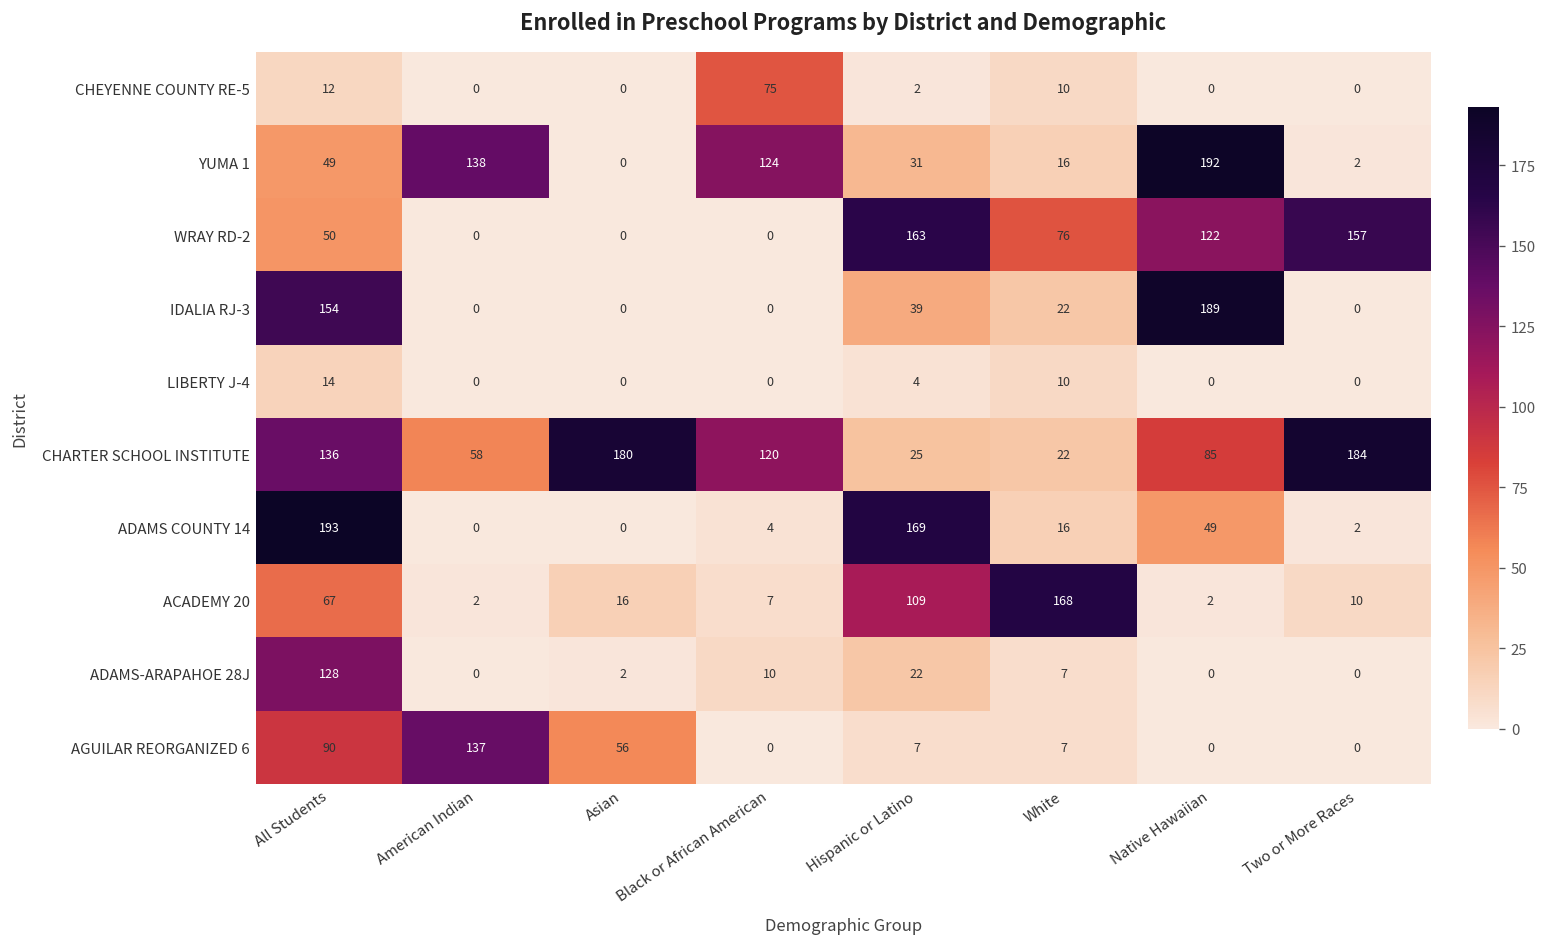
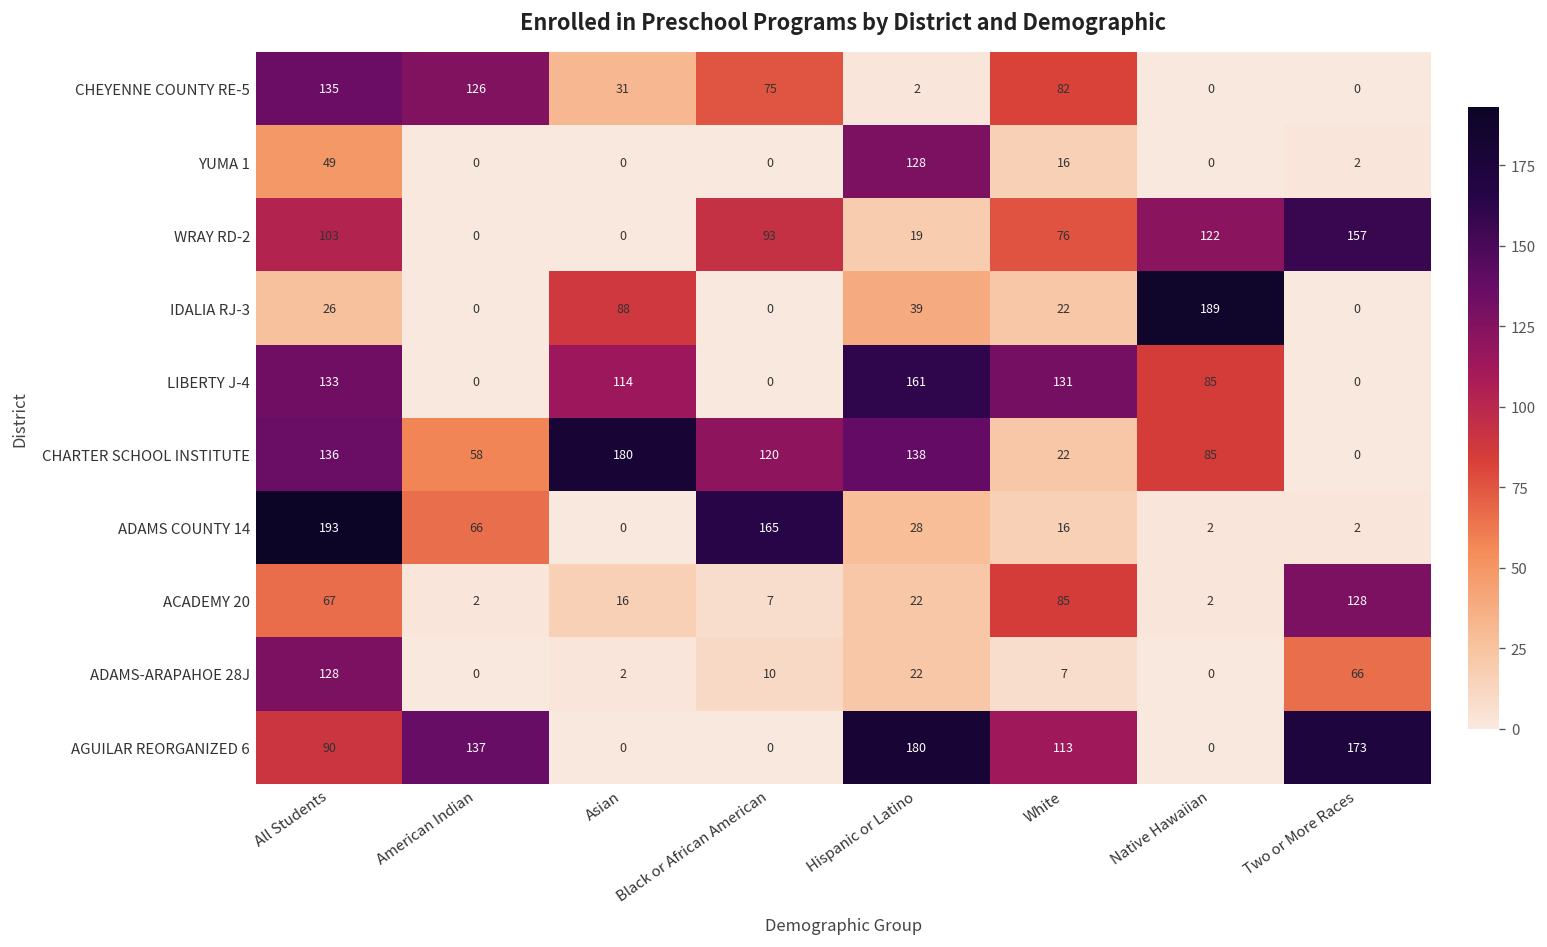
  {
    "CHEYENNE COUNTY RE-5": {
-     "All Students": 12,
-     "American Indian": 0,
-     "Asian": 0,
+     "All Students": 135,
+     "American Indian": 126,
+     "Asian": 31,
      "Black or African American": 75,
      "Hispanic or Latino": 2,
-     "White": 10,
+     "White": 82,
      "Native Hawaiian": 0,
      "Two or More Races": 0
    },
    "YUMA 1": {
      "All Students": 49,
-     "American Indian": 138,
+     "American Indian": 0,
      "Asian": 0,
-     "Black or African American": 124,
-     "Hispanic or Latino": 31,
+     "Black or African American": 0,
+     "Hispanic or Latino": 128,
      "White": 16,
-     "Native Hawaiian": 192,
+     "Native Hawaiian": 0,
      "Two or More Races": 2
    },
    "WRAY RD-2": {
-     "All Students": 50,
+     "All Students": 103,
      "American Indian": 0,
      "Asian": 0,
-     "Black or African American": 0,
-     "Hispanic or Latino": 163,
+     "Black or African American": 93,
+     "Hispanic or Latino": 19,
      "White": 76,
      "Native Hawaiian": 122,
      "Two or More Races": 157
    },
    "IDALIA RJ-3": {
-     "All Students": 154,
+     "All Students": 26,
      "American Indian": 0,
-     "Asian": 0,
+     "Asian": 88,
      "Black or African American": 0,
      "Hispanic or Latino": 39,
      "White": 22,
      "Native Hawaiian": 189,
      "Two or More Races": 0
    },
    "LIBERTY J-4": {
-     "All Students": 14,
+     "All Students": 133,
      "American Indian": 0,
-     "Asian": 0,
+     "Asian": 114,
      "Black or African American": 0,
-     "Hispanic or Latino": 4,
-     "White": 10,
-     "Native Hawaiian": 0,
+     "Hispanic or Latino": 161,
+     "White": 131,
+     "Native Hawaiian": 85,
      "Two or More Races": 0
    },
    "CHARTER SCHOOL INSTITUTE": {
      "All Students": 136,
      "American Indian": 58,
      "Asian": 180,
      "Black or African American": 120,
-     "Hispanic or Latino": 25,
+     "Hispanic or Latino": 138,
      "White": 22,
      "Native Hawaiian": 85,
-     "Two or More Races": 184
+     "Two or More Races": 0
    },
    "ADAMS COUNTY 14": {
      "All Students": 193,
-     "American Indian": 0,
+     "American Indian": 66,
      "Asian": 0,
-     "Black or African American": 4,
-     "Hispanic or Latino": 169,
+     "Black or African American": 165,
+     "Hispanic or Latino": 28,
      "White": 16,
-     "Native Hawaiian": 49,
+     "Native Hawaiian": 2,
      "Two or More Races": 2
    },
    "ACADEMY 20": {
      "All Students": 67,
      "American Indian": 2,
      "Asian": 16,
      "Black or African American": 7,
-     "Hispanic or Latino": 109,
-     "White": 168,
+     "Hispanic or Latino": 22,
+     "White": 85,
      "Native Hawaiian": 2,
-     "Two or More Races": 10
+     "Two or More Races": 128
    },
    "ADAMS-ARAPAHOE 28J": {
      "All Students": 128,
      "American Indian": 0,
      "Asian": 2,
      "Black or African American": 10,
      "Hispanic or Latino": 22,
      "White": 7,
      "Native Hawaiian": 0,
-     "Two or More Races": 0
+     "Two or More Races": 66
    },
    "AGUILAR REORGANIZED 6": {
      "All Students": 90,
      "American Indian": 137,
-     "Asian": 56,
+     "Asian": 0,
      "Black or African American": 0,
-     "Hispanic or Latino": 7,
-     "White": 7,
+     "Hispanic or Latino": 180,
+     "White": 113,
      "Native Hawaiian": 0,
-     "Two or More Races": 0
+     "Two or More Races": 173
    }
  }
